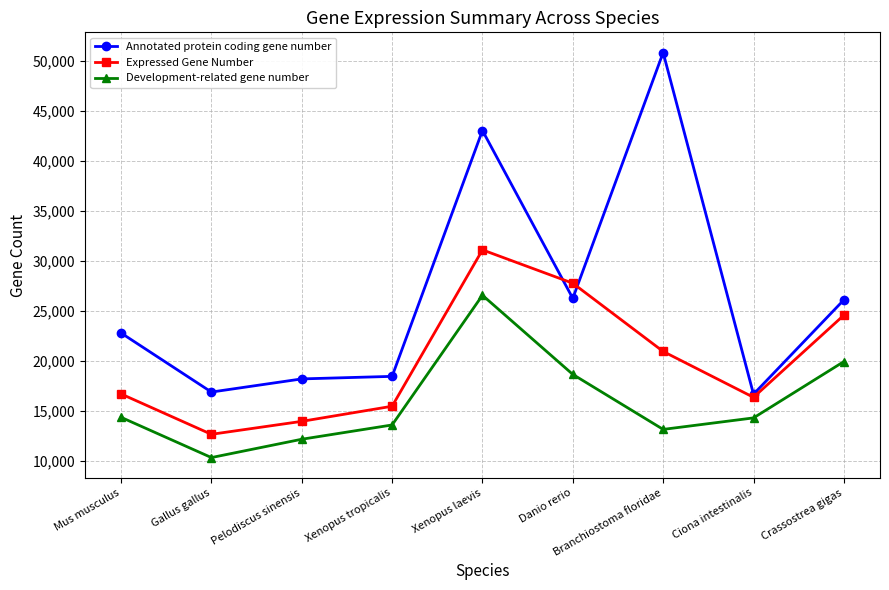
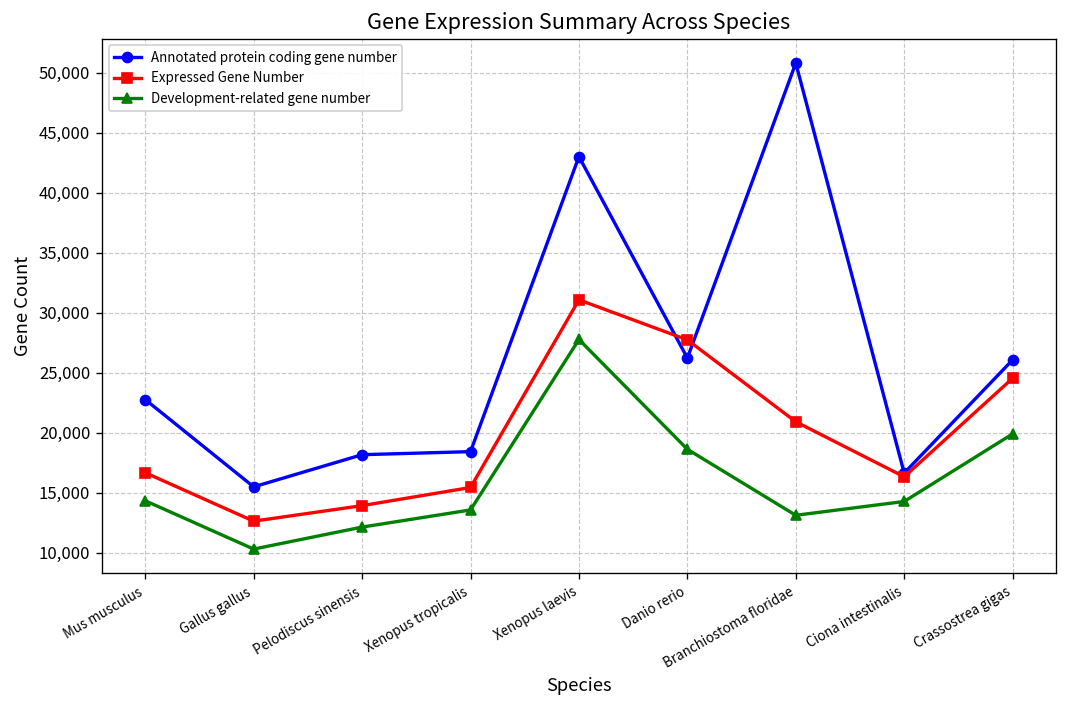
  {
    "Annotated protein coding gene number": {
      "Mus musculus": "22,800",
-     "Gallus gallus": "16,900",
+     "Gallus gallus": "15,500",
      "Pelodiscus sinensis": "18,200",
      "Xenopus tropicalis": "18,400",
      "Xenopus laevis": "43,000",
      "Danio rerio": "26,200",
      "Branchiostoma floridae": "50,800",
      "Ciona intestinalis": "16,700",
      "Crassostrea gigas": "26,100"
    },
    "Expressed Gene Number": {
      "Mus musculus": "16,700",
      "Gallus gallus": "12,600",
      "Pelodiscus sinensis": "13,900",
      "Xenopus tropicalis": "15,500",
      "Xenopus laevis": "31,100",
      "Danio rerio": "27,800",
      "Branchiostoma floridae": "20,900",
      "Ciona intestinalis": "16,300",
      "Crassostrea gigas": "24,600"
    },
    "Development-related gene number": {
      "Mus musculus": "14,300",
      "Gallus gallus": "10,300",
      "Pelodiscus sinensis": "12,200",
      "Xenopus tropicalis": "13,600",
-     "Xenopus laevis": "26,600",
+     "Xenopus laevis": "27,800",
      "Danio rerio": "18,600",
      "Branchiostoma floridae": "13,100",
      "Ciona intestinalis": "14,300",
      "Crassostrea gigas": "19,900"
    }
  }
